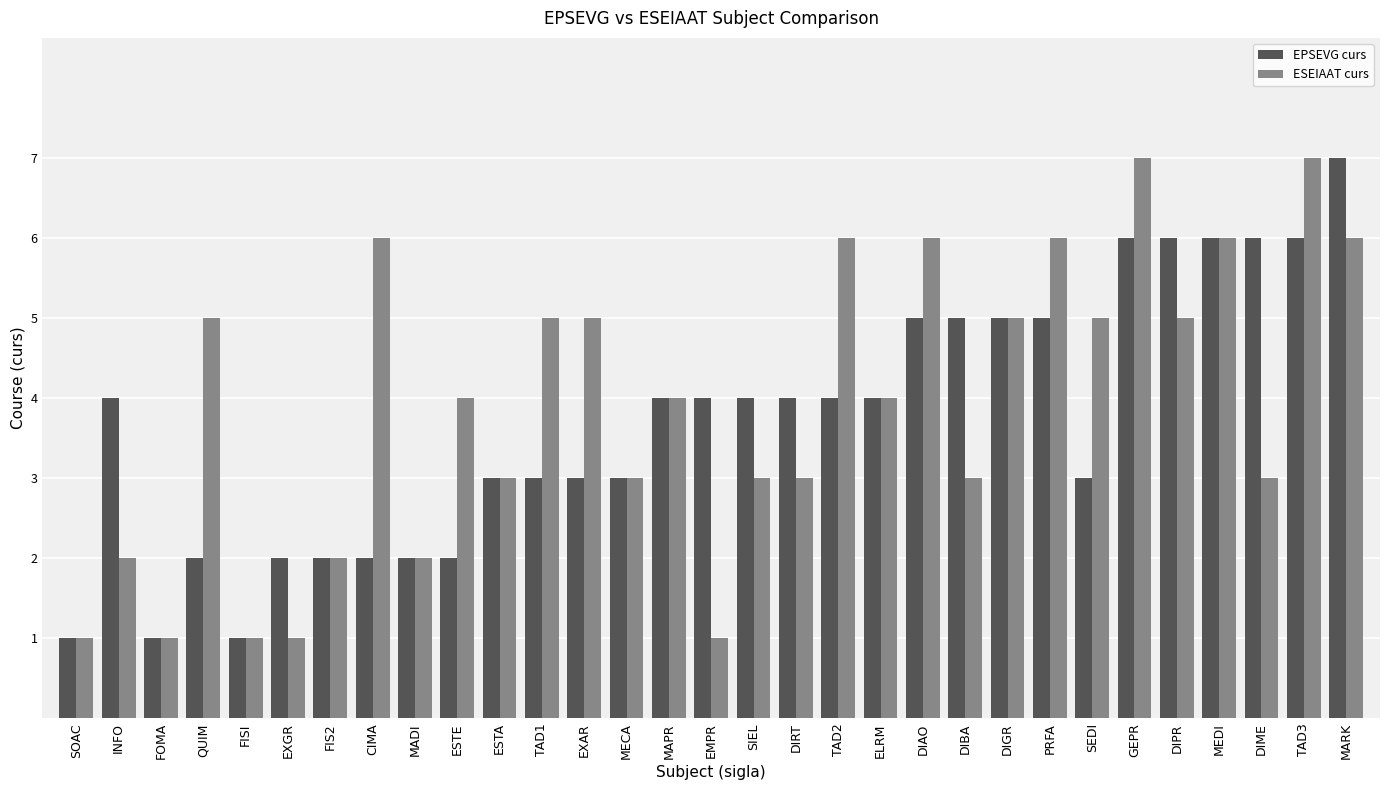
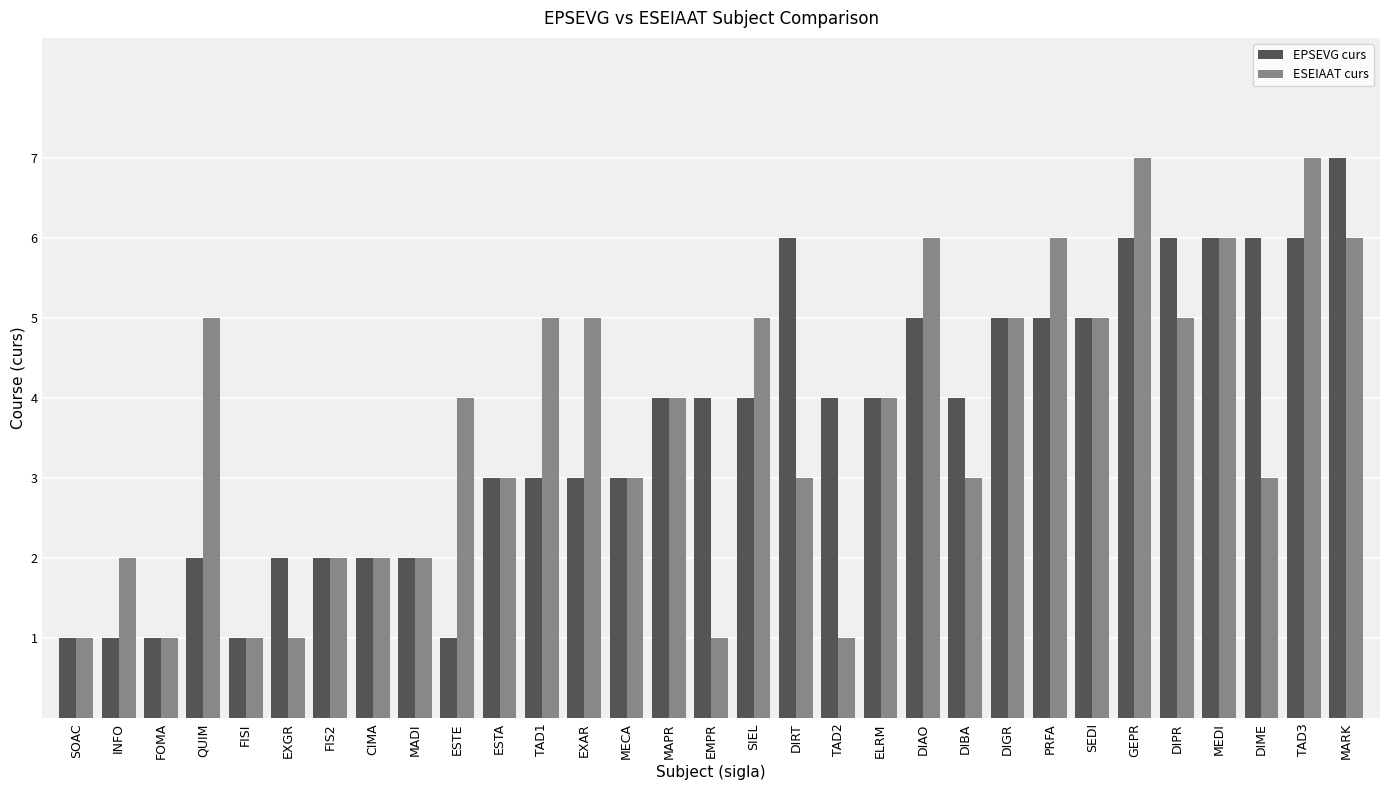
  {
    "EPSEVG curs": {
      "SOAC": 1,
-     "INFO": 4,
+     "INFO": 1,
      "FOMA": 1,
      "QUIM": 2,
      "FISI": 1,
      "EXGR": 2,
      "FIS2": 2,
      "CIMA": 2,
      "MADI": 2,
-     "ESTE": 2,
+     "ESTE": 1,
      "ESTA": 3,
      "TAD1": 3,
      "EXAR": 3,
      "MECA": 3,
      "MAPR": 4,
      "EMPR": 4,
      "SIEL": 4,
-     "DIRT": 4,
+     "DIRT": 6,
      "TAD2": 4,
      "ELRM": 4,
      "DIAO": 5,
-     "DIBA": 5,
+     "DIBA": 4,
      "DIGR": 5,
      "PRFA": 5,
-     "SEDI": 3,
+     "SEDI": 5,
      "GEPR": 6,
      "DIPR": 6,
      "MEDI": 6,
      "DIME": 6,
      "TAD3": 6,
      "MARK": 7
    },
    "ESEIAAT curs": {
      "SOAC": 1,
      "INFO": 2,
      "FOMA": 1,
      "QUIM": 5,
      "FISI": 1,
      "EXGR": 1,
      "FIS2": 2,
-     "CIMA": 6,
+     "CIMA": 2,
      "MADI": 2,
      "ESTE": 4,
      "ESTA": 3,
      "TAD1": 5,
      "EXAR": 5,
      "MECA": 3,
      "MAPR": 4,
      "EMPR": 1,
-     "SIEL": 3,
+     "SIEL": 5,
      "DIRT": 3,
-     "TAD2": 6,
+     "TAD2": 1,
      "ELRM": 4,
      "DIAO": 6,
      "DIBA": 3,
      "DIGR": 5,
      "PRFA": 6,
      "SEDI": 5,
      "GEPR": 7,
      "DIPR": 5,
      "MEDI": 6,
      "DIME": 3,
      "TAD3": 7,
      "MARK": 6
    }
  }
